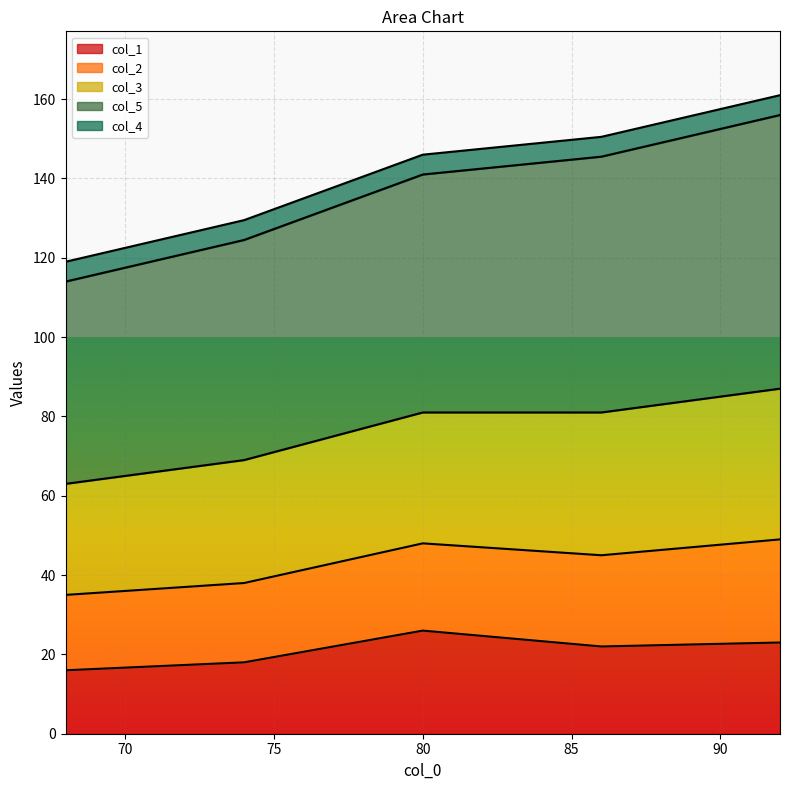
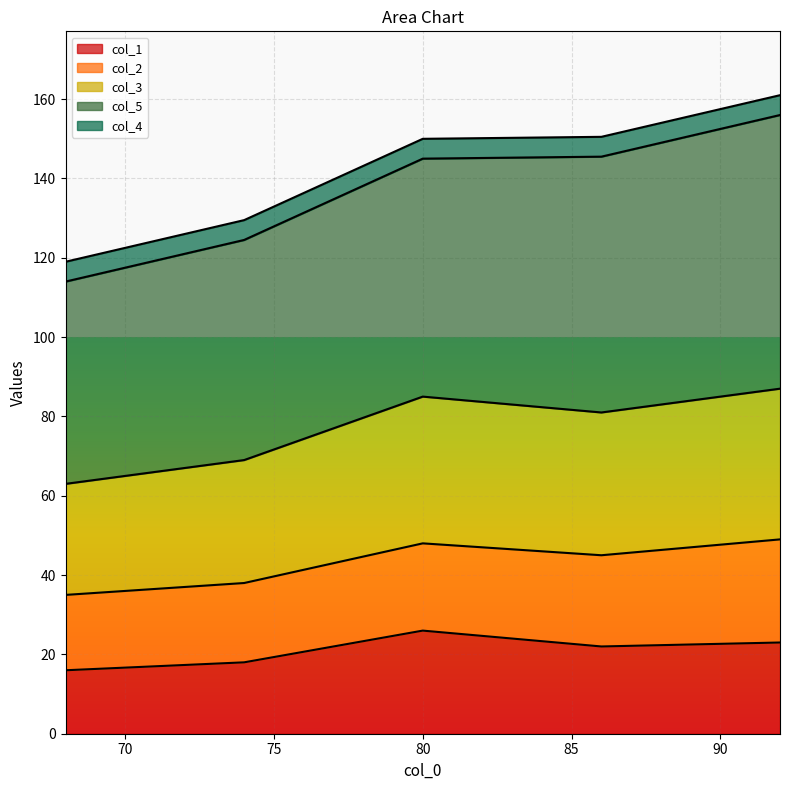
  {
    "col_1": {
      "80": 26
    },
    "col_2": {
      "80": 22
    },
    "col_3": {
-     "80": 33
+     "80": 37
    }
  }
